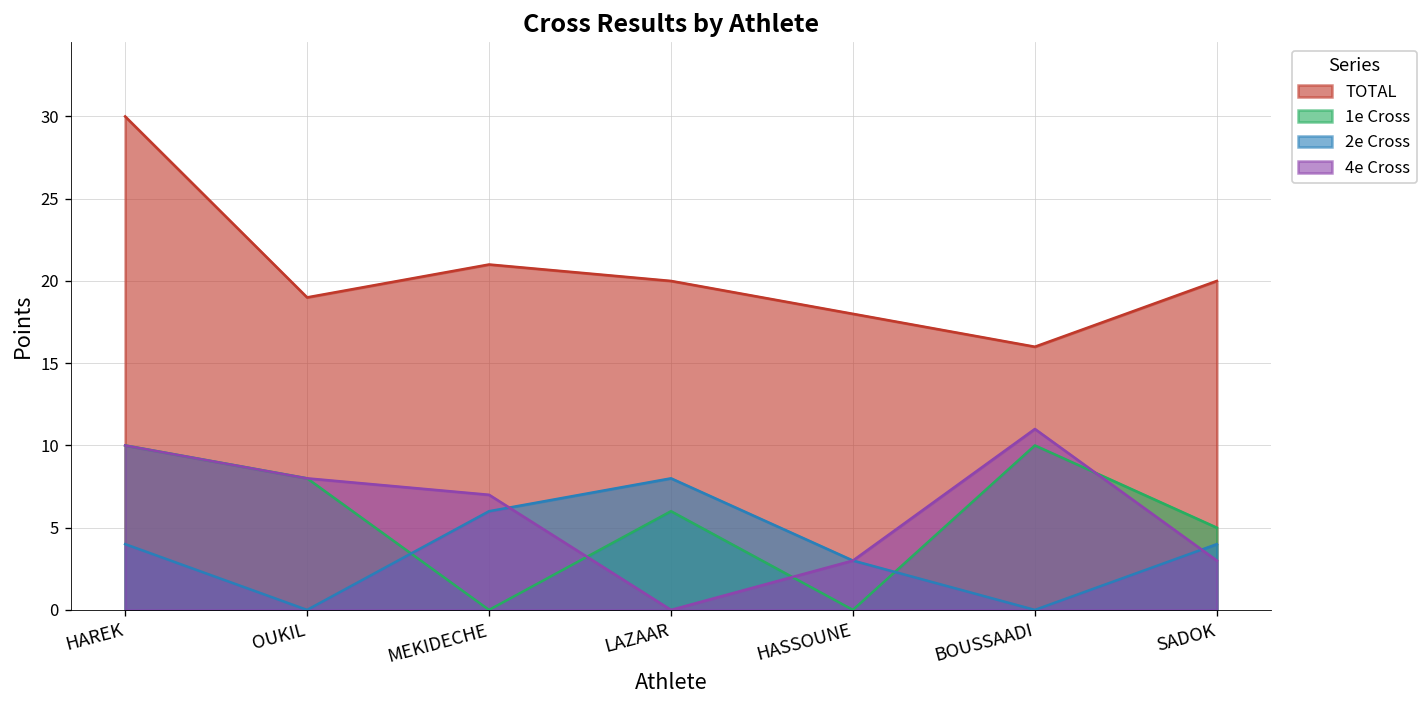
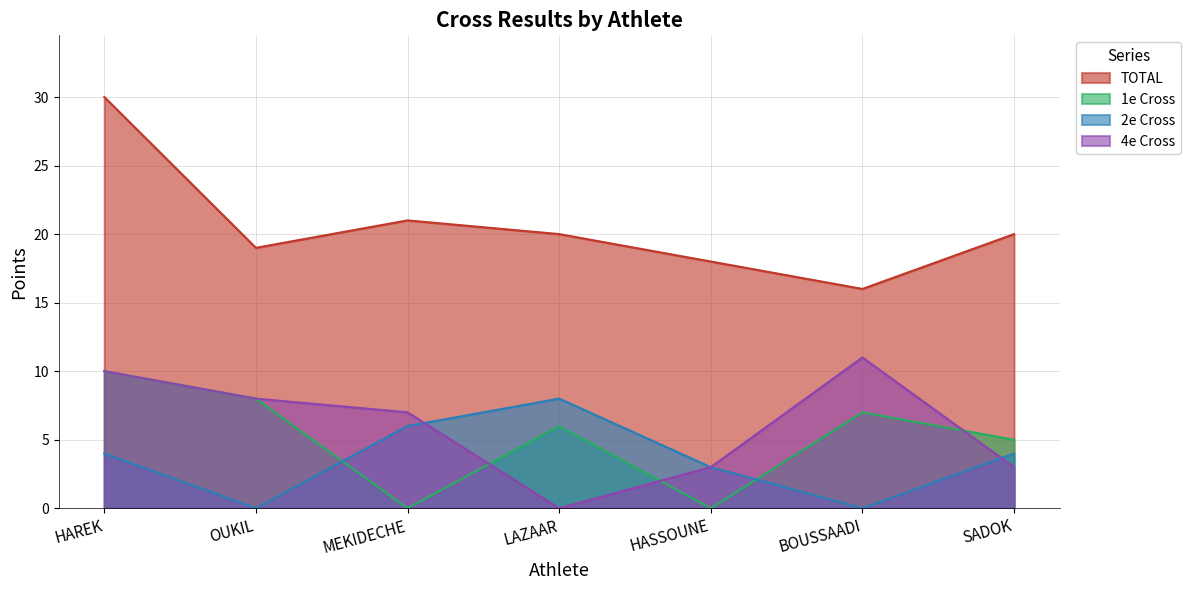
  {
    "TOTAL": {
      "HAREK": 30,
      "OUKIL": 19,
      "MEKIDECHE": 21,
      "LAZAAR": 20,
      "HASSOUNE": 18,
      "BOUSSAADI": 16,
      "SADOK": 20
    },
    "1e Cross": {
      "MEKIDECHE": 0,
      "LAZAAR": 6,
      "HASSOUNE": 0,
-     "BOUSSAADI": 10,
+     "BOUSSAADI": 7,
      "SADOK": 5
    },
    "2e Cross": {
      "HAREK": 4,
      "OUKIL": 0,
      "MEKIDECHE": 6,
      "LAZAAR": 8,
      "BOUSSAADI": 0,
      "SADOK": 4
    },
    "4e Cross": {
      "MEKIDECHE": 7,
      "LAZAAR": 0,
      "BOUSSAADI": 11,
      "SADOK": 3
    }
  }
